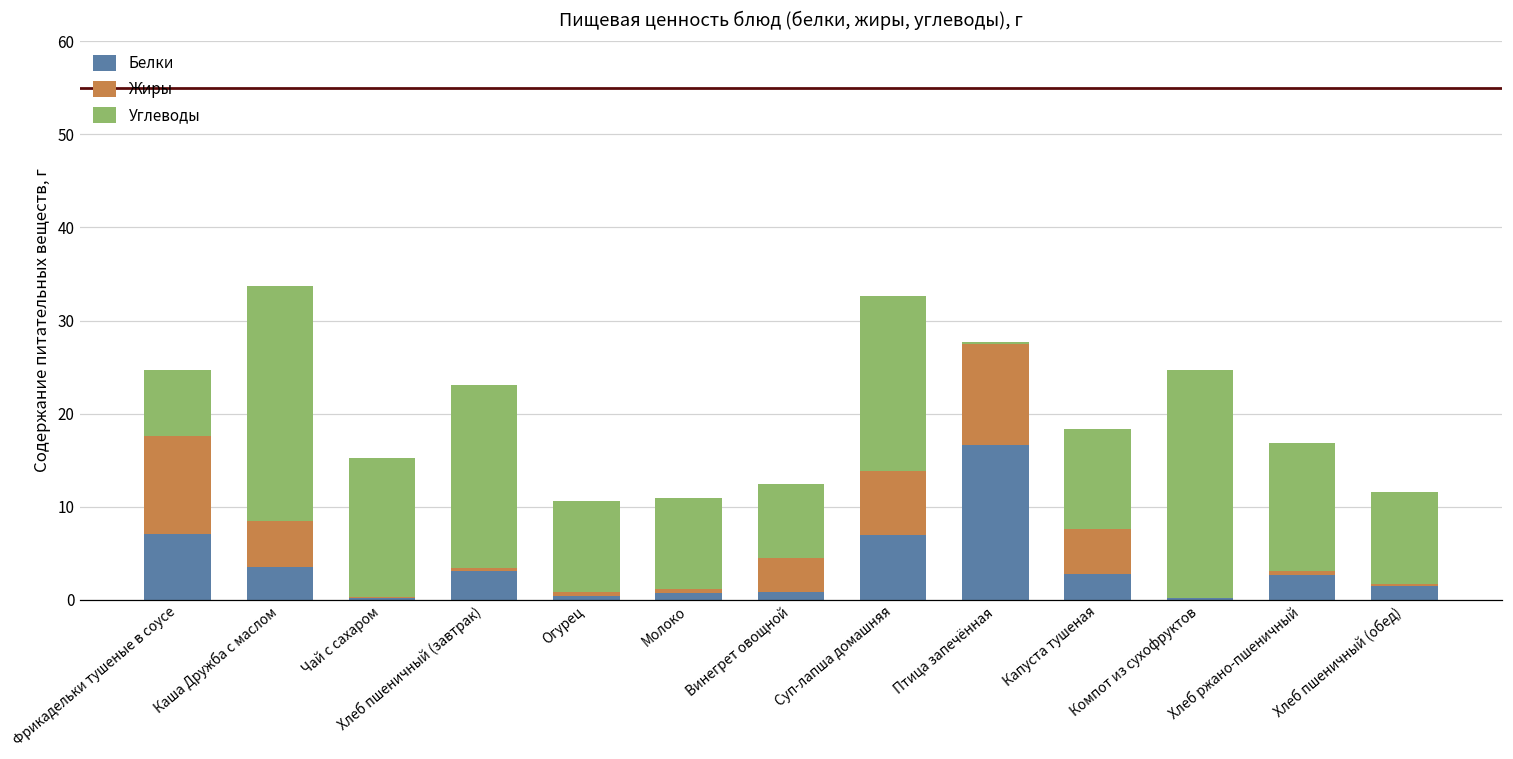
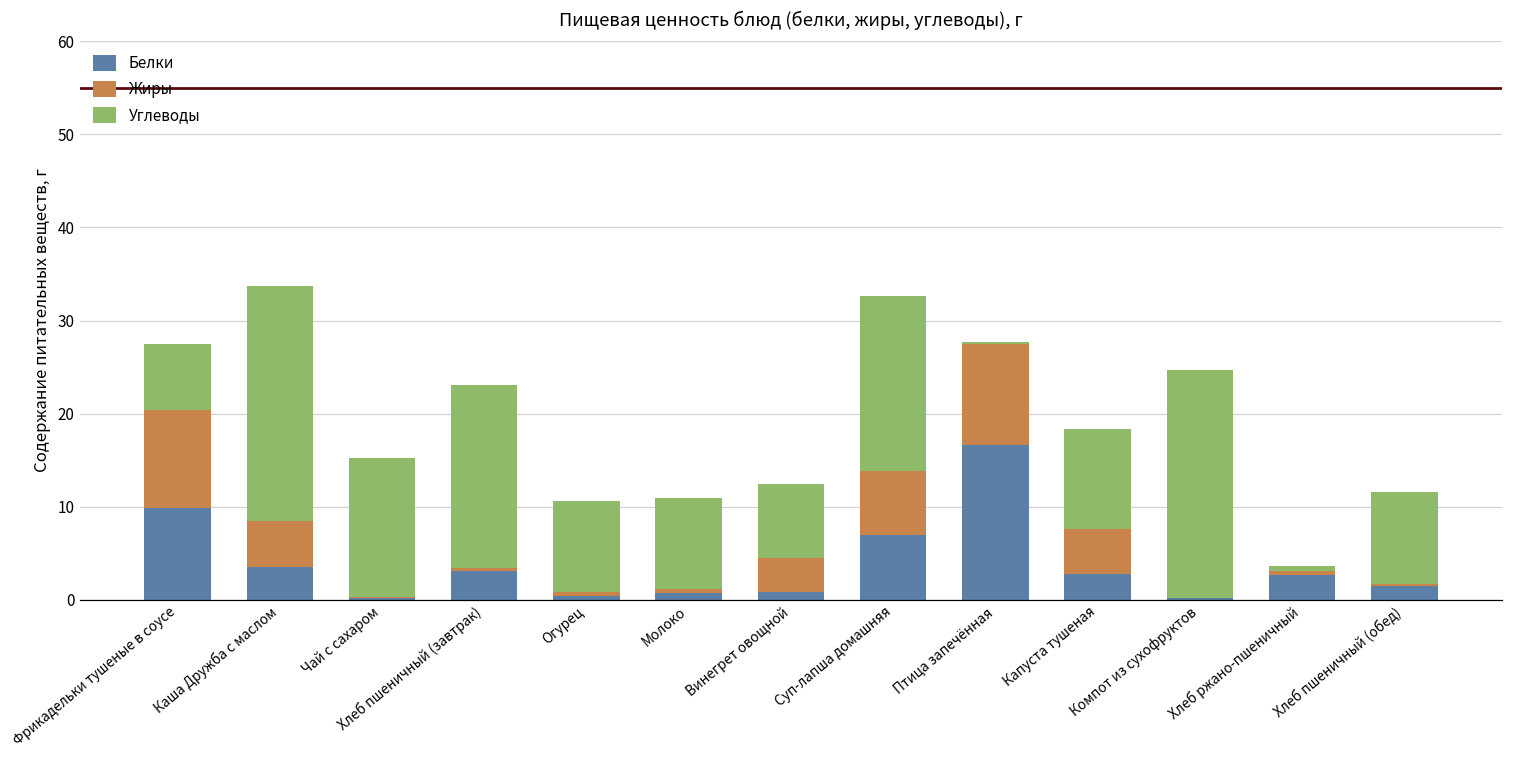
  {
    "Белки": {
-     "Фрикадельки тушеные в соусе": 7,
+     "Фрикадельки тушеные в соусе": 10,
      "Каша Дружба с маслом": 4,
      "Хлеб пшеничный (завтрак)": 3,
      "Огурец": 0,
      "Молоко": 1,
      "Винегрет овощной": 1,
      "Суп-лапша домашняя": 7,
      "Птица запечённая": 17,
      "Капуста тушеная": 3,
      "Хлеб ржано-пшеничный": 3,
      "Хлеб пшеничный (обед)": 2
    },
    "Жиры": {
      "Фрикадельки тушеные в соусе": 11,
      "Каша Дружба с маслом": 5,
      "Хлеб пшеничный (завтрак)": 0,
      "Огурец": 0,
      "Молоко": 0,
      "Винегрет овощной": 4,
      "Суп-лапша домашняя": 7,
      "Птица запечённая": 11,
      "Капуста тушеная": 5,
      "Компот из сухофруктов": 0,
      "Хлеб ржано-пшеничный": 0
    },
    "Углеводы": {
      "Фрикадельки тушеные в соусе": 7,
      "Каша Дружба с маслом": 25,
      "Чай с сахаром": 15,
      "Хлеб пшеничный (завтрак)": 20,
      "Огурец": 10,
      "Молоко": 10,
      "Винегрет овощной": 8,
      "Суп-лапша домашняя": 19,
      "Капуста тушеная": 11,
      "Компот из сухофруктов": 24,
-     "Хлеб ржано-пшеничный": 14,
+     "Хлеб ржано-пшеничный": 1,
      "Хлеб пшеничный (обед)": 10
    }
  }
